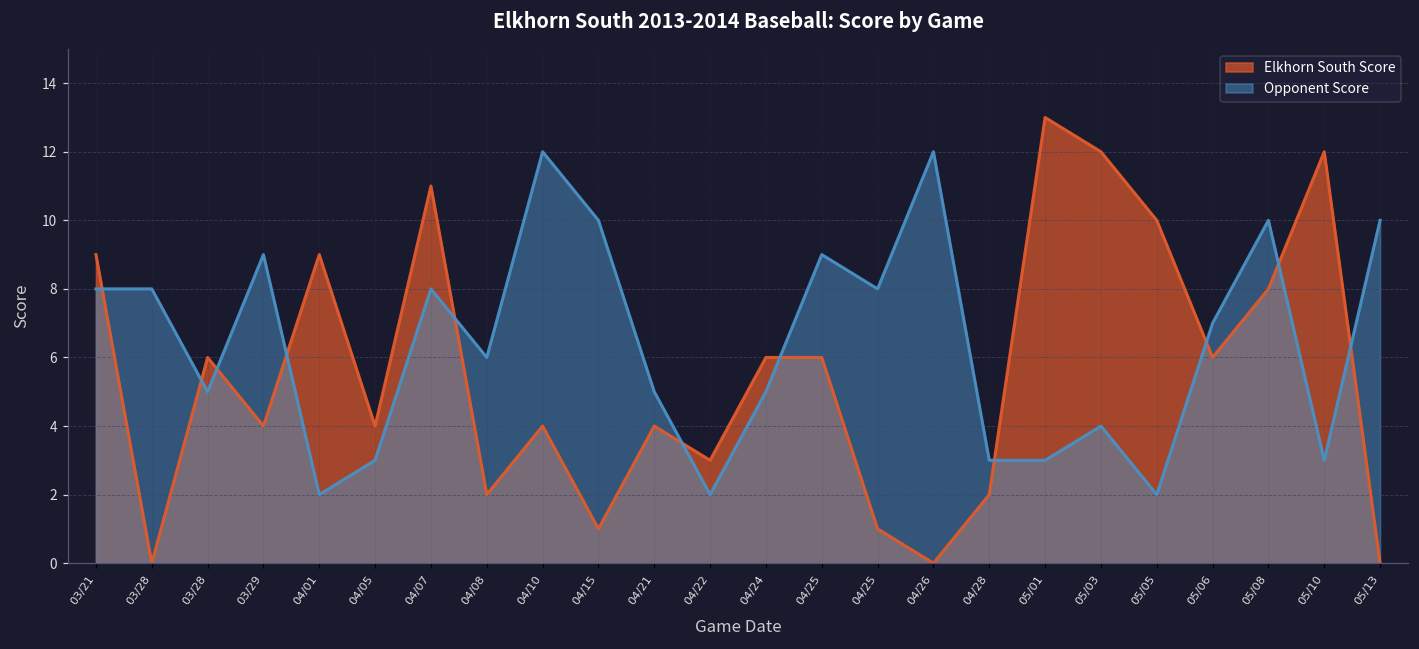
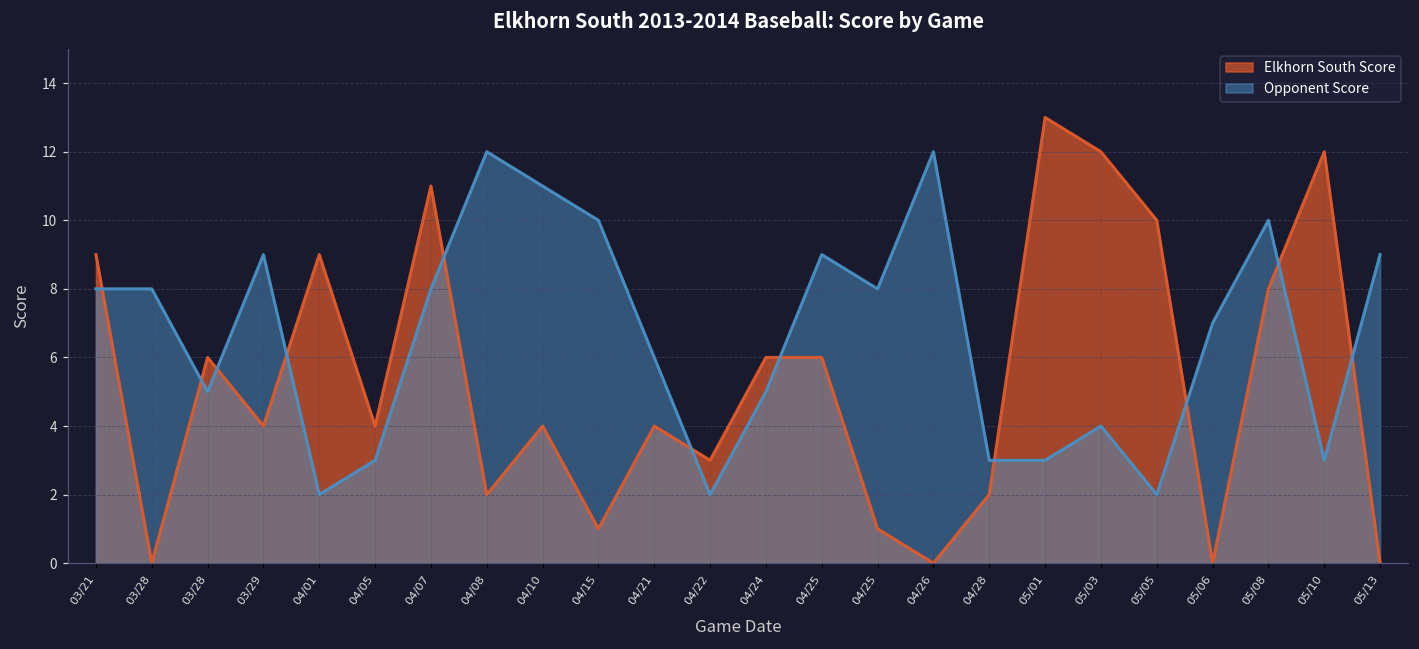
  {
    "Elkhorn South Score": {
      "03/21": 9,
      "03/29": 4,
      "04/01": 9,
      "04/05": 4,
      "04/07": 11,
      "04/08": 2,
      "04/10": 4,
      "04/15": 1,
      "04/21": 4,
      "04/22": 3,
      "04/24": 6,
      "04/26": 0,
      "04/28": 2,
      "05/01": 13,
      "05/03": 12,
      "05/05": 10,
-     "05/06": 6,
+     "05/06": 0,
      "05/08": 8,
      "05/10": 12,
      "05/13": 0
    },
    "Opponent Score": {
      "03/21": 8,
      "03/29": 9,
      "04/01": 2,
      "04/05": 3,
      "04/07": 8,
-     "04/08": 6,
-     "04/10": 12,
+     "04/08": 12,
+     "04/10": 11,
      "04/15": 10,
-     "04/21": 5,
+     "04/21": 6,
      "04/22": 2,
      "04/24": 5,
      "04/26": 12,
      "04/28": 3,
      "05/01": 3,
      "05/03": 4,
      "05/05": 2,
      "05/06": 7,
      "05/08": 10,
      "05/10": 3,
-     "05/13": 10
+     "05/13": 9
    }
  }
